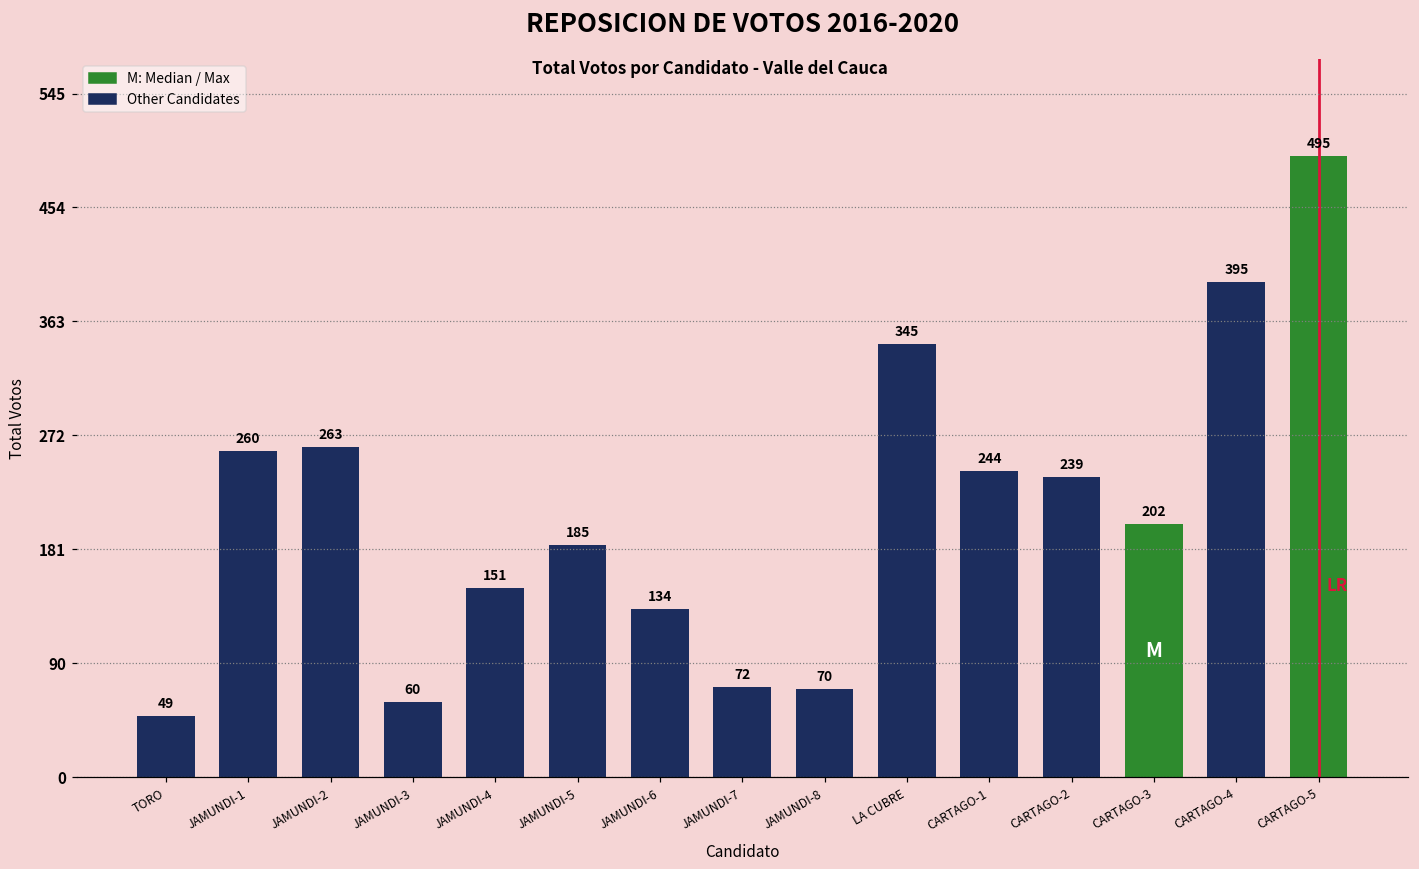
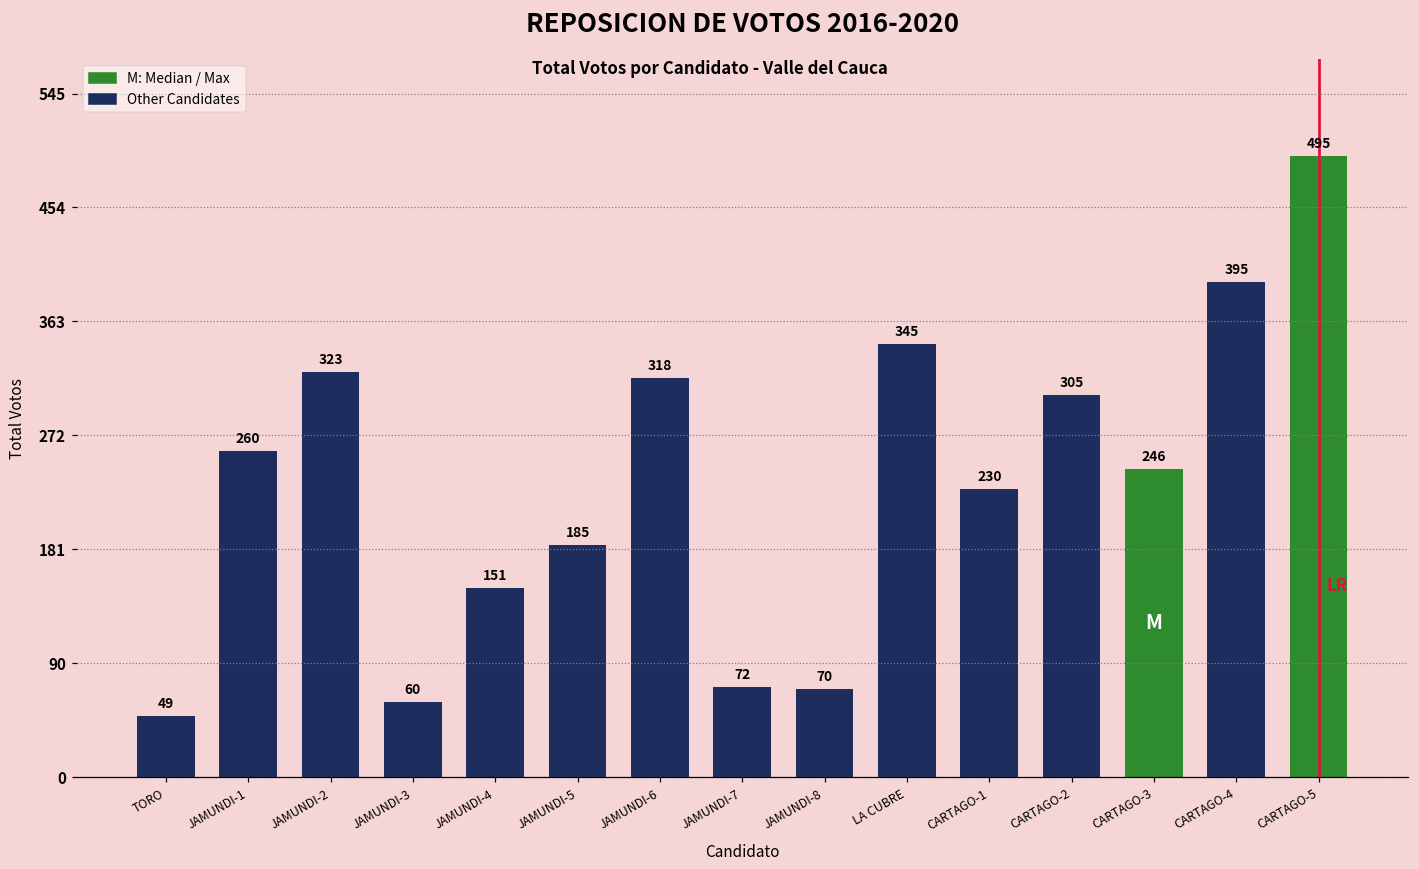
  {
    "TORO": 49,
    "JAMUNDI-1": 260,
-   "JAMUNDI-2": 263,
+   "JAMUNDI-2": 323,
    "JAMUNDI-3": 60,
    "JAMUNDI-4": 151,
    "JAMUNDI-5": 185,
-   "JAMUNDI-6": 134,
+   "JAMUNDI-6": 318,
    "JAMUNDI-7": 72,
    "JAMUNDI-8": 70,
    "LA CUBRE": 345,
-   "CARTAGO-1": 244,
-   "CARTAGO-2": 239,
-   "CARTAGO-3": 202,
+   "CARTAGO-1": 230,
+   "CARTAGO-2": 305,
+   "CARTAGO-3": 246,
    "CARTAGO-4": 395,
    "CARTAGO-5": 495
  }
